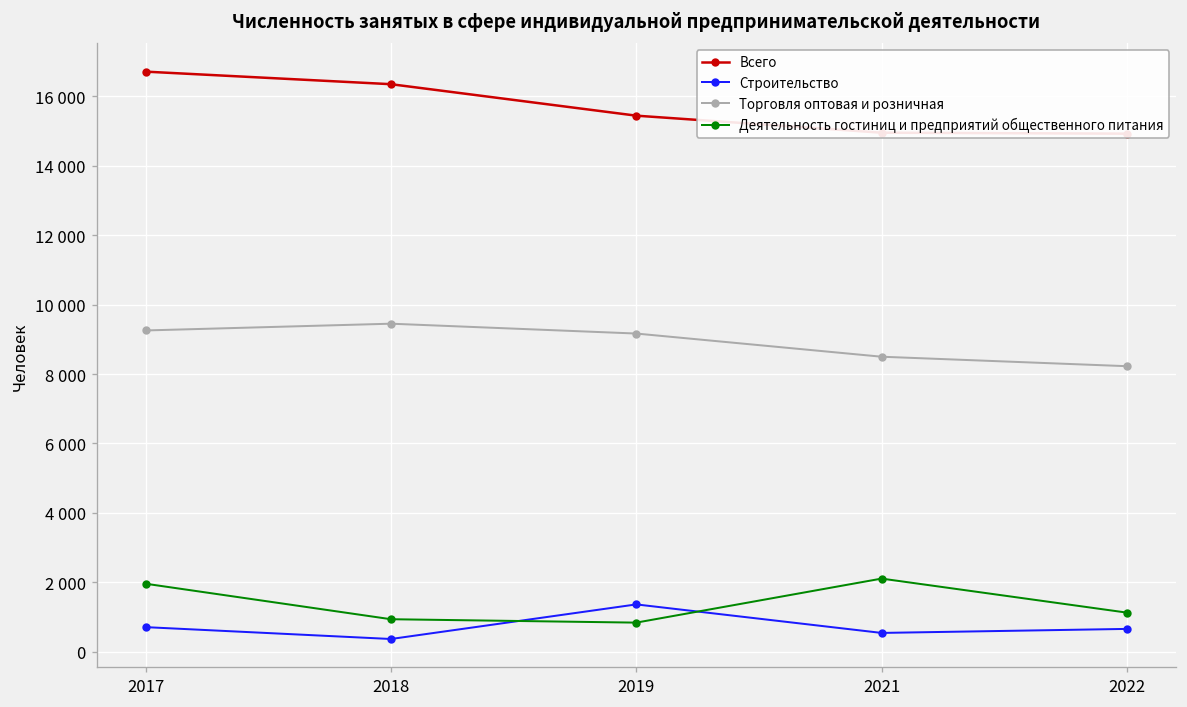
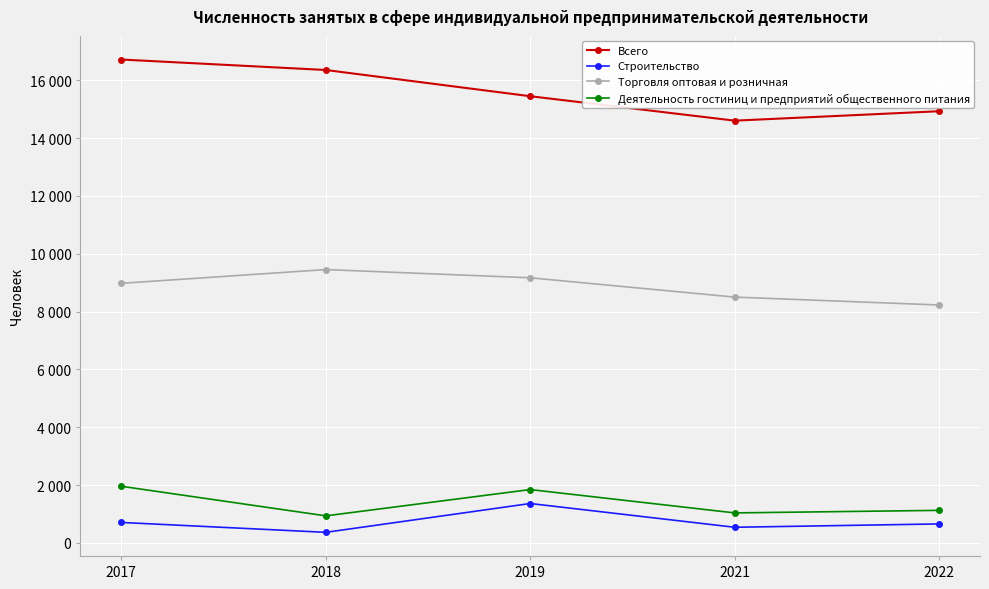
  {
    "Всего": {
      "2017": 16700,
      "2018": 16400,
      "2019": 15400,
-     "2021": 15000,
+     "2021": 14600,
      "2022": 14900
    },
    "Строительство": {
      "2017": 700,
      "2018": 400,
      "2019": 1400,
      "2021": 500,
      "2022": 700
    },
    "Торговля оптовая и розничная": {
-     "2017": 9300,
+     "2017": 9000,
      "2018": 9500,
      "2019": 9200,
      "2021": 8500,
      "2022": 8200
    },
    "Деятельность гостиниц и предприятий общественного питания": {
      "2017": 2000,
      "2018": 900,
-     "2019": 800,
-     "2021": 2100,
+     "2019": 1800,
+     "2021": 1000,
      "2022": 1100
    }
  }
